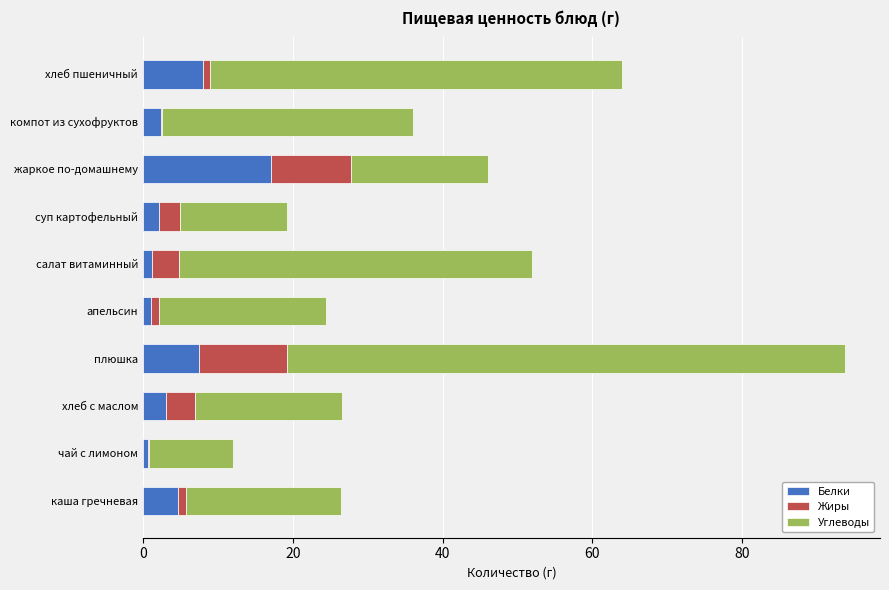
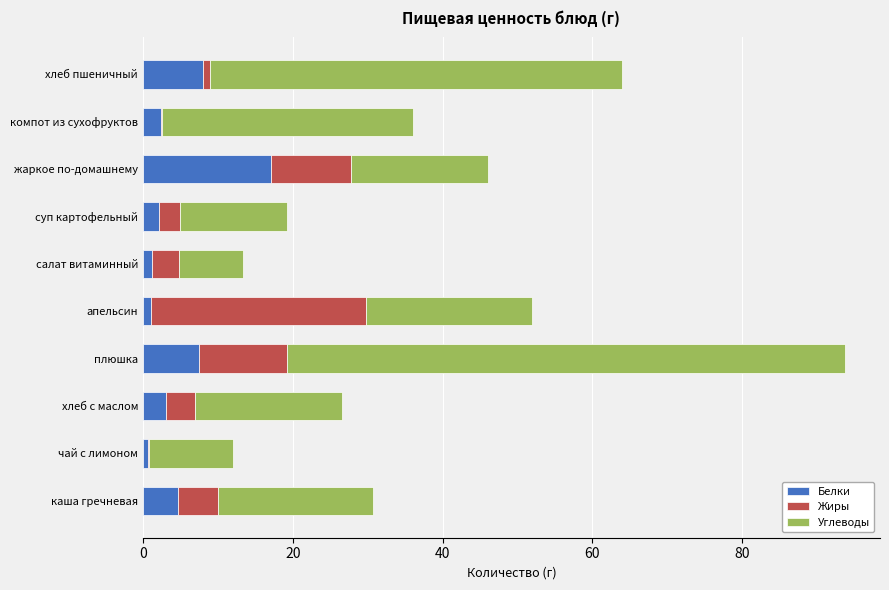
  {
    "Белки": {
      "хлеб пшеничный": 8,
      "компот из сухофруктов": 2,
      "жаркое по-домашнему": 17,
      "суп картофельный": 2,
      "салат витаминный": 1,
      "апельсин": 1,
      "плюшка": 8,
      "хлеб с маслом": 3,
      "чай с лимоном": 1,
      "каша гречневая": 5
    },
    "Жиры": {
      "хлеб пшеничный": 1,
      "жаркое по-домашнему": 11,
      "суп картофельный": 3,
      "салат витаминный": 4,
-     "апельсин": 1,
+     "апельсин": 29,
      "плюшка": 12,
      "хлеб с маслом": 4,
-     "каша гречневая": 1
+     "каша гречневая": 5
    },
    "Углеводы": {
      "хлеб пшеничный": 55,
      "компот из сухофруктов": 34,
      "жаркое по-домашнему": 18,
      "суп картофельный": 14,
-     "салат витаминный": 47,
+     "салат витаминный": 9,
      "апельсин": 22,
      "плюшка": 74,
      "хлеб с маслом": 20,
      "чай с лимоном": 11,
      "каша гречневая": 21
    }
  }
